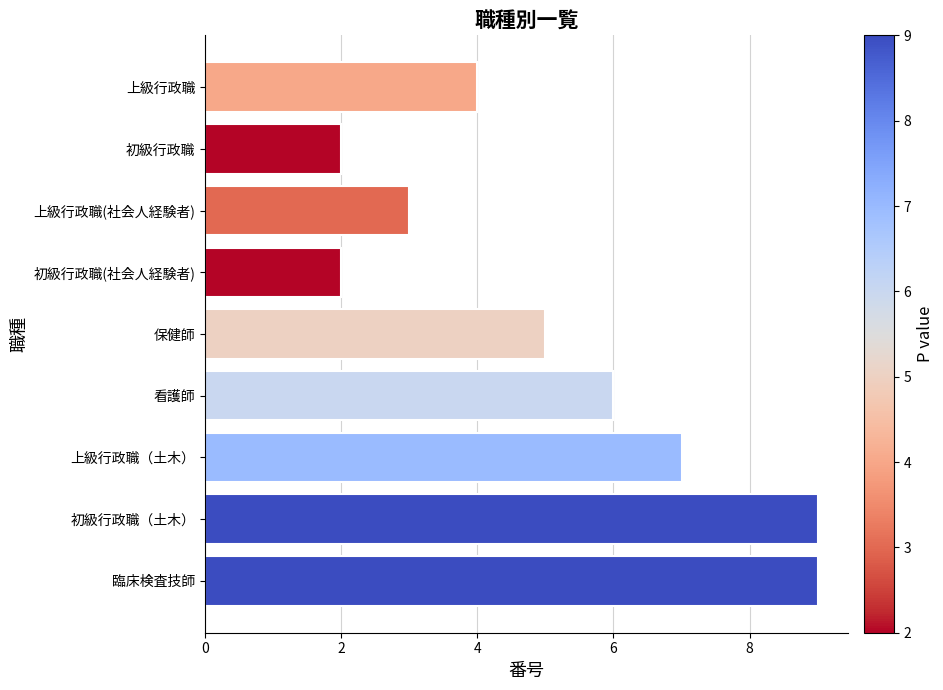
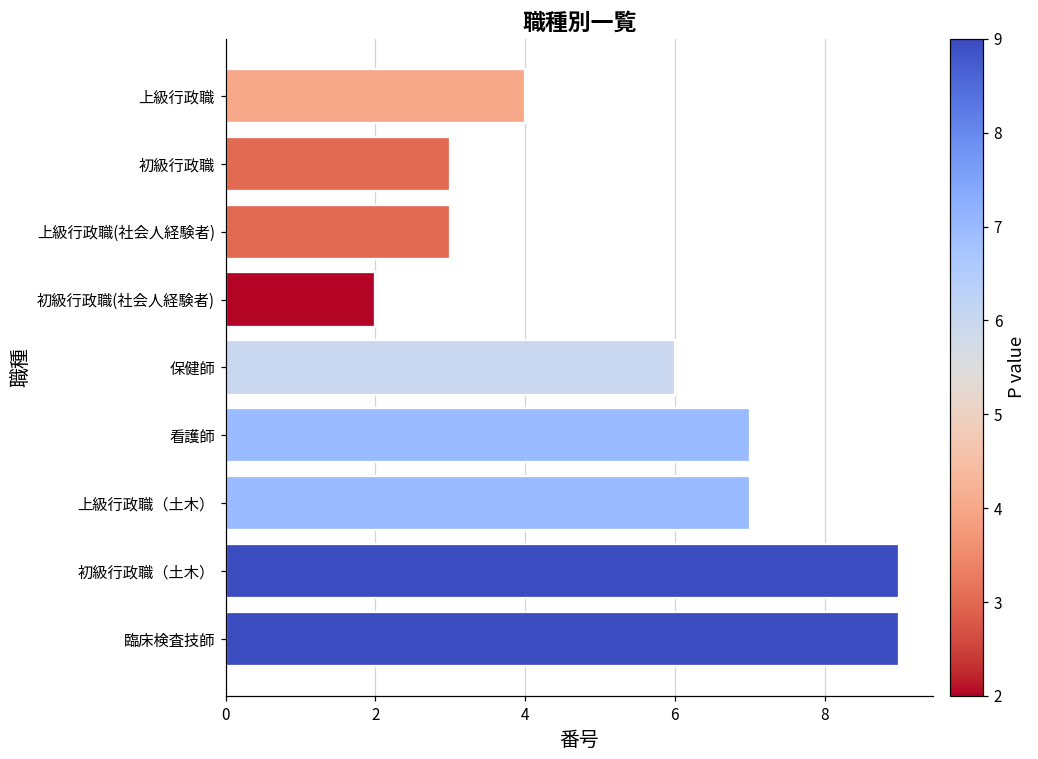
  {
    "上級行政職": 4,
-   "初級行政職": 2,
+   "初級行政職": 3,
    "上級行政職(社会人経験者)": 3,
    "初級行政職(社会人経験者)": 2,
-   "保健師": 5,
-   "看護師": 6,
+   "保健師": 6,
+   "看護師": 7,
    "上級行政職（土木）": 7,
    "初級行政職（土木）": 9,
    "臨床検査技師": 9
  }
